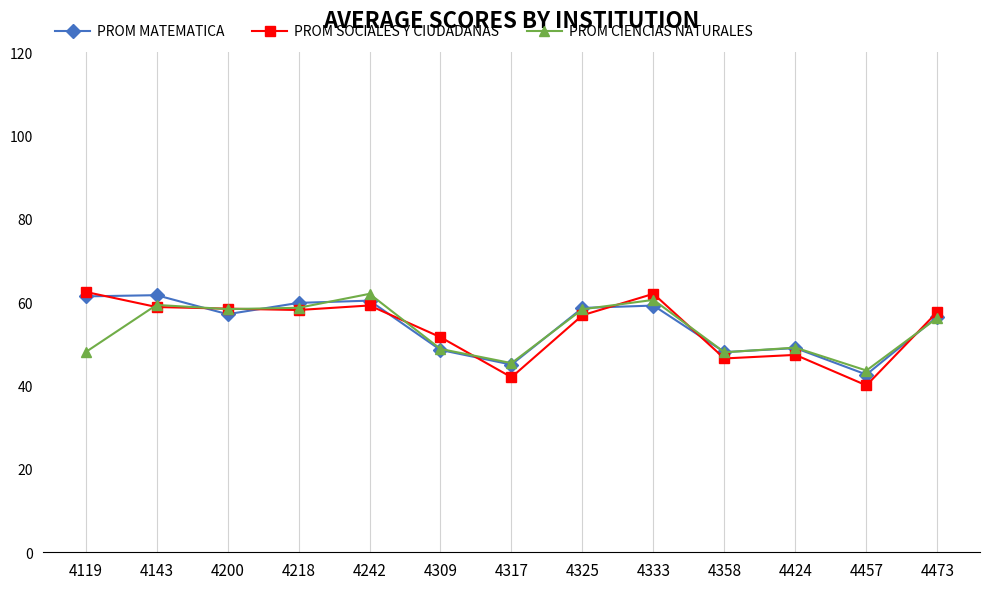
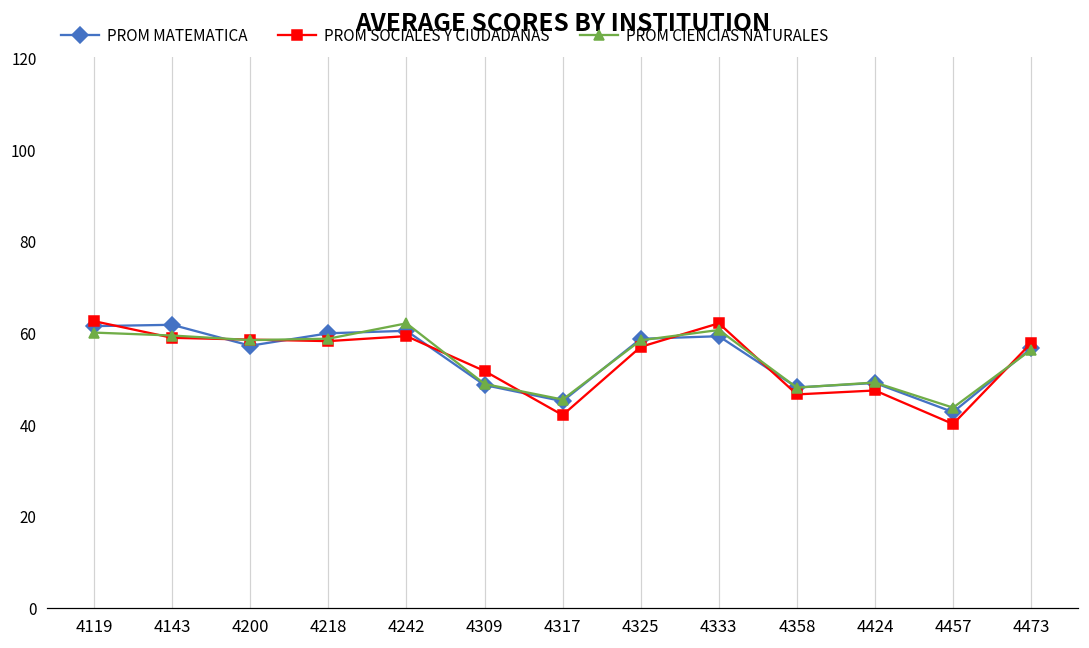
  {
    "PROM MATEMATICA": {
      "4119": 61,
      "4143": 62,
      "4200": 57,
      "4218": 60,
      "4242": 60,
      "4333": 59,
      "4457": 43
    },
    "PROM SOCIALES Y CIUDADANAS": {
      "4119": 62,
      "4242": 59,
      "4309": 52,
      "4317": 42,
      "4325": 57,
      "4333": 62,
      "4358": 46,
      "4424": 47,
      "4457": 40,
      "4473": 58
    },
    "PROM CIENCIAS NATURALES": {
-     "4119": 48,
+     "4119": 60,
      "4242": 62,
      "4333": 61,
      "4457": 44
    }
  }
